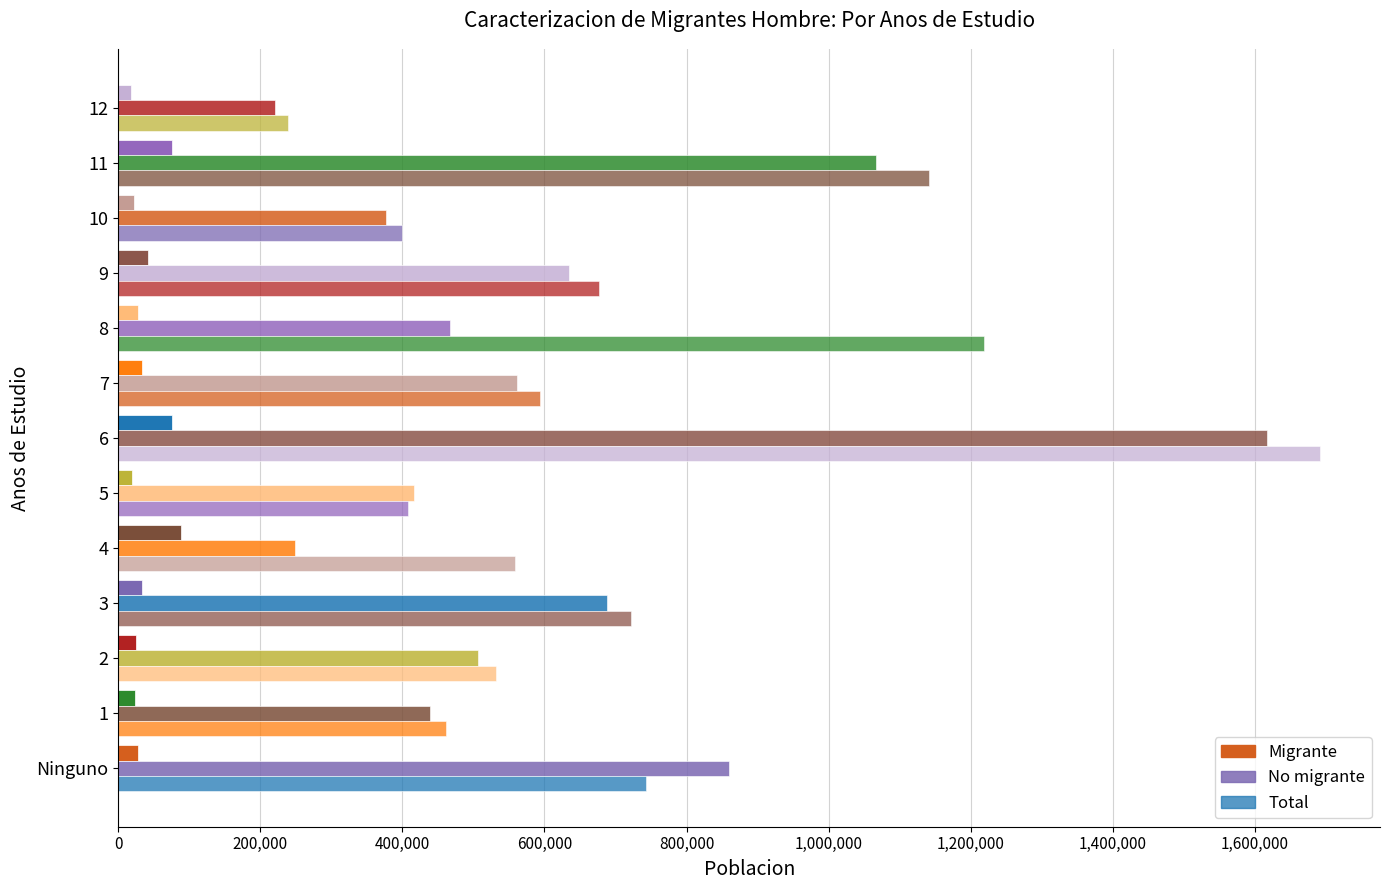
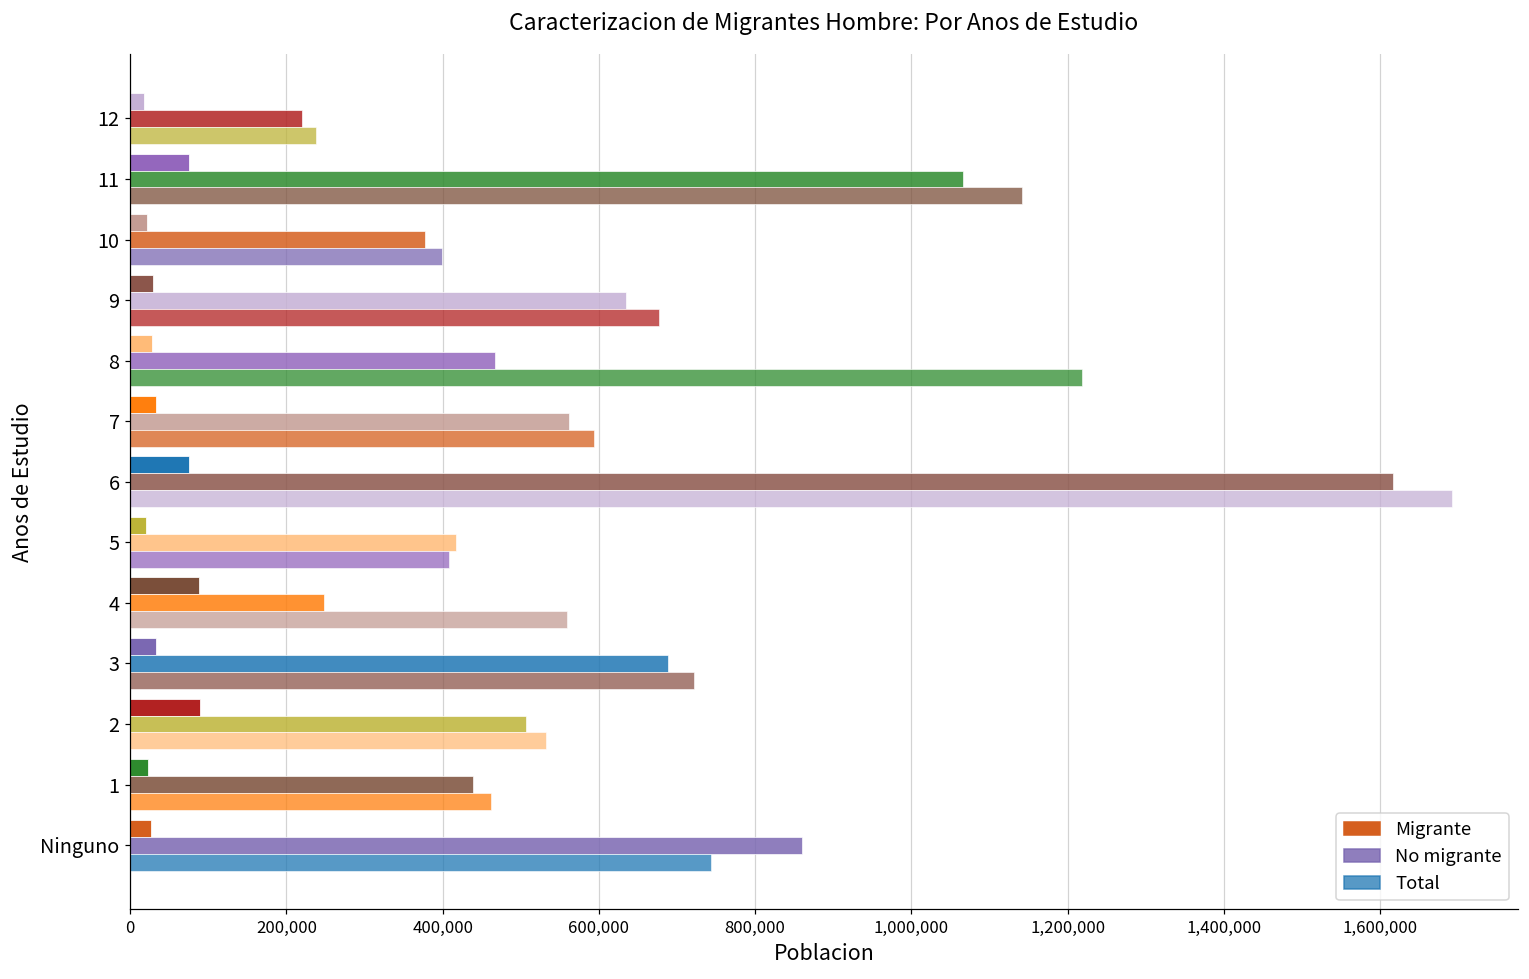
  {
    "Migrante": {
      "12": "20,000",
      "11": "80,000",
      "10": "20,000",
-     "9": "40,000",
+     "9": "30,000",
      "8": "30,000",
      "7": "30,000",
      "6": "70,000",
      "5": "20,000",
      "4": "90,000",
      "3": "30,000",
-     "2": "30,000",
+     "2": "90,000",
      "1": "20,000",
      "Ninguno": "30,000"
    },
    "No migrante": {
      "12": "220,000",
      "11": "1,070,000",
      "10": "380,000",
      "9": "640,000",
      "8": "470,000",
      "7": "560,000",
      "6": "1,620,000",
      "5": "420,000",
      "4": "250,000",
      "3": "690,000",
      "2": "510,000",
      "1": "440,000",
      "Ninguno": "860,000"
    },
    "Total": {
      "12": "240,000",
      "11": "1,140,000",
      "10": "400,000",
      "9": "680,000",
      "8": "1,220,000",
      "7": "590,000",
      "6": "1,690,000",
      "5": "410,000",
      "4": "560,000",
      "3": "720,000",
      "2": "530,000",
      "1": "460,000",
      "Ninguno": "740,000"
    }
  }
